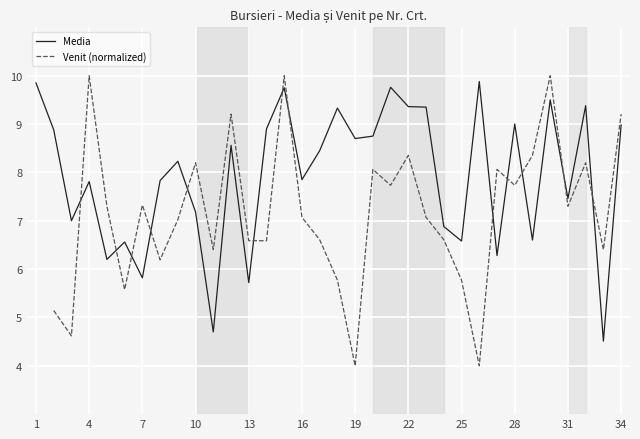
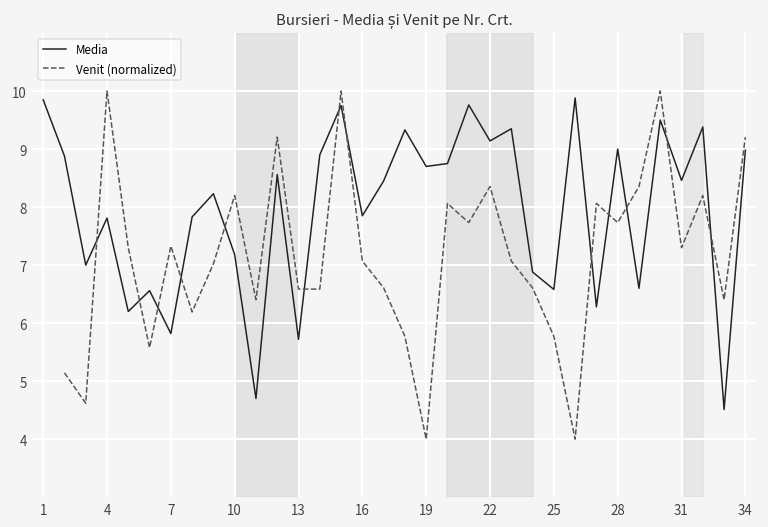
  {
    "Media": {
      "1": 9.9,
      "4": 7.8,
      "7": 5.8,
      "10": 7.2,
      "13": 5.7,
      "16": 7.9,
      "19": 8.7,
-     "22": 9.4,
+     "22": 9.1,
      "25": 6.6,
      "28": 9.0,
-     "31": 7.5,
+     "31": 8.5,
      "34": 9.0
    },
    "Venit (normalized)": {
      "4": 10.0,
      "7": 7.3,
      "10": 8.2,
      "13": 6.6,
      "16": 7.1,
      "19": 4.0,
      "22": 8.4,
      "25": 5.8,
      "28": 7.7,
      "31": 7.3,
      "34": 9.2
    }
  }
